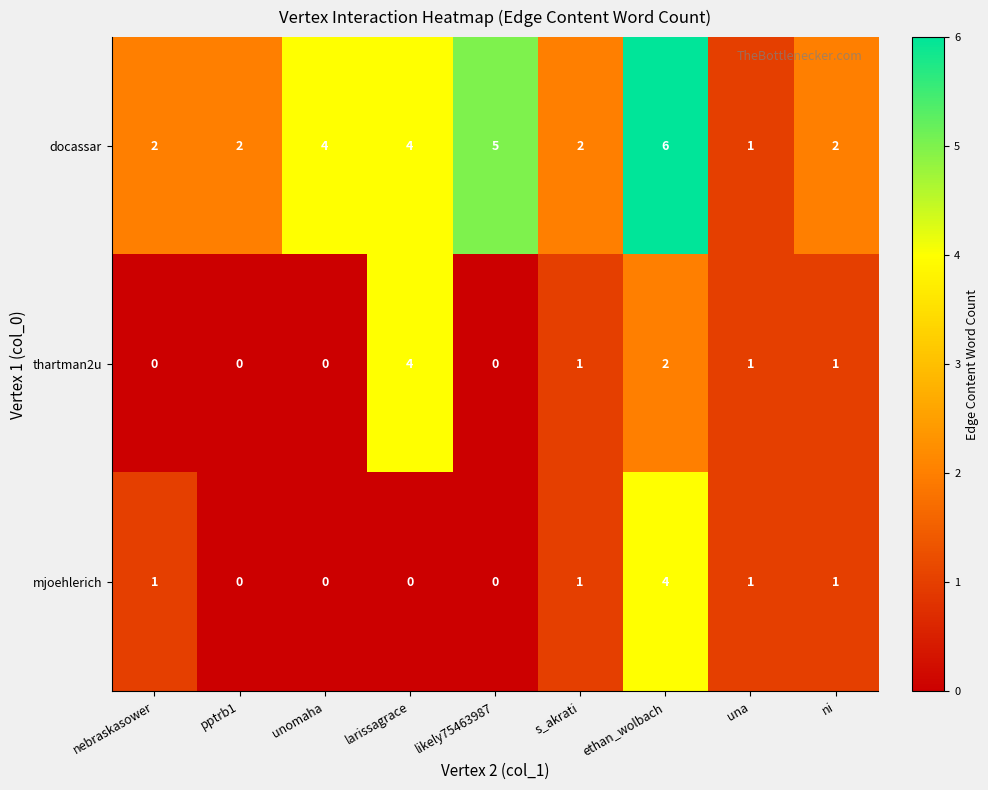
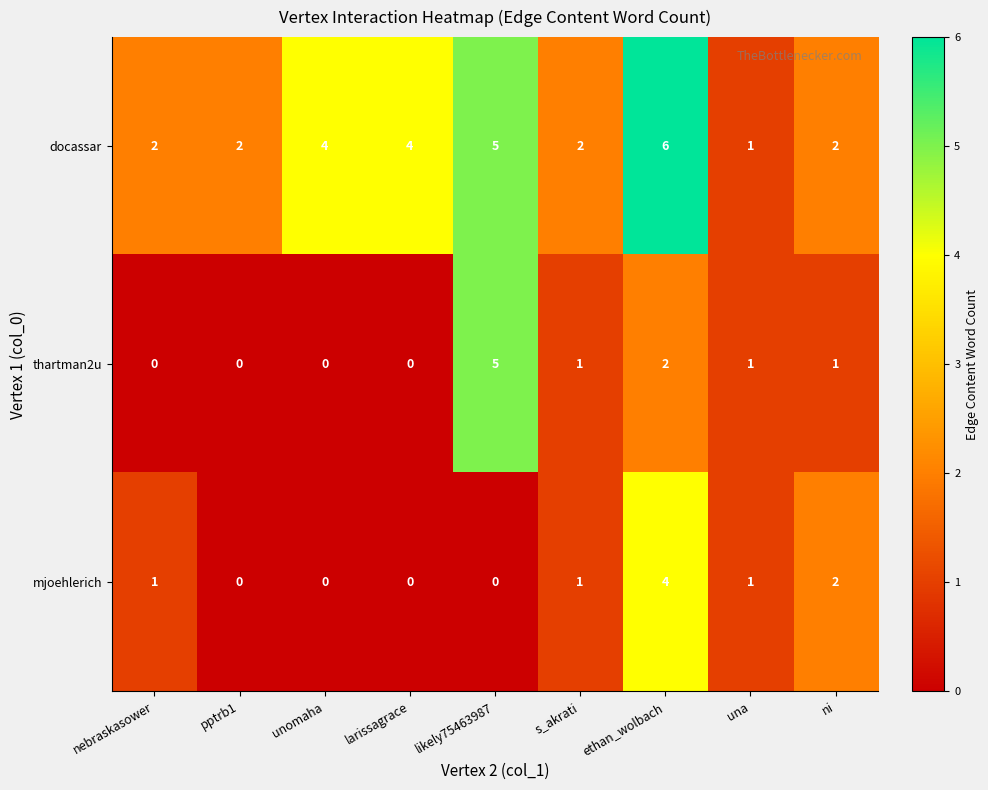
  {
    "docassar": {
      "nebraskasower": 2,
      "pptrb1": 2,
      "unomaha": 4,
      "larissagrace": 4,
      "likely75463987": 5,
      "s_akrati": 2,
      "ethan_wolbach": 6,
      "una": 1
    },
    "thartman2u": {
      "nebraskasower": 0,
      "pptrb1": 0,
      "unomaha": 0,
-     "larissagrace": 4,
-     "likely75463987": 0,
+     "larissagrace": 0,
+     "likely75463987": 5,
      "s_akrati": 1,
      "ethan_wolbach": 2,
      "una": 1,
      "ni": 1
    },
    "mjoehlerich": {
      "nebraskasower": 1,
      "pptrb1": 0,
      "unomaha": 0,
      "larissagrace": 0,
      "likely75463987": 0,
      "s_akrati": 1,
      "ethan_wolbach": 4,
      "una": 1,
-     "ni": 1
+     "ni": 2
    }
  }
